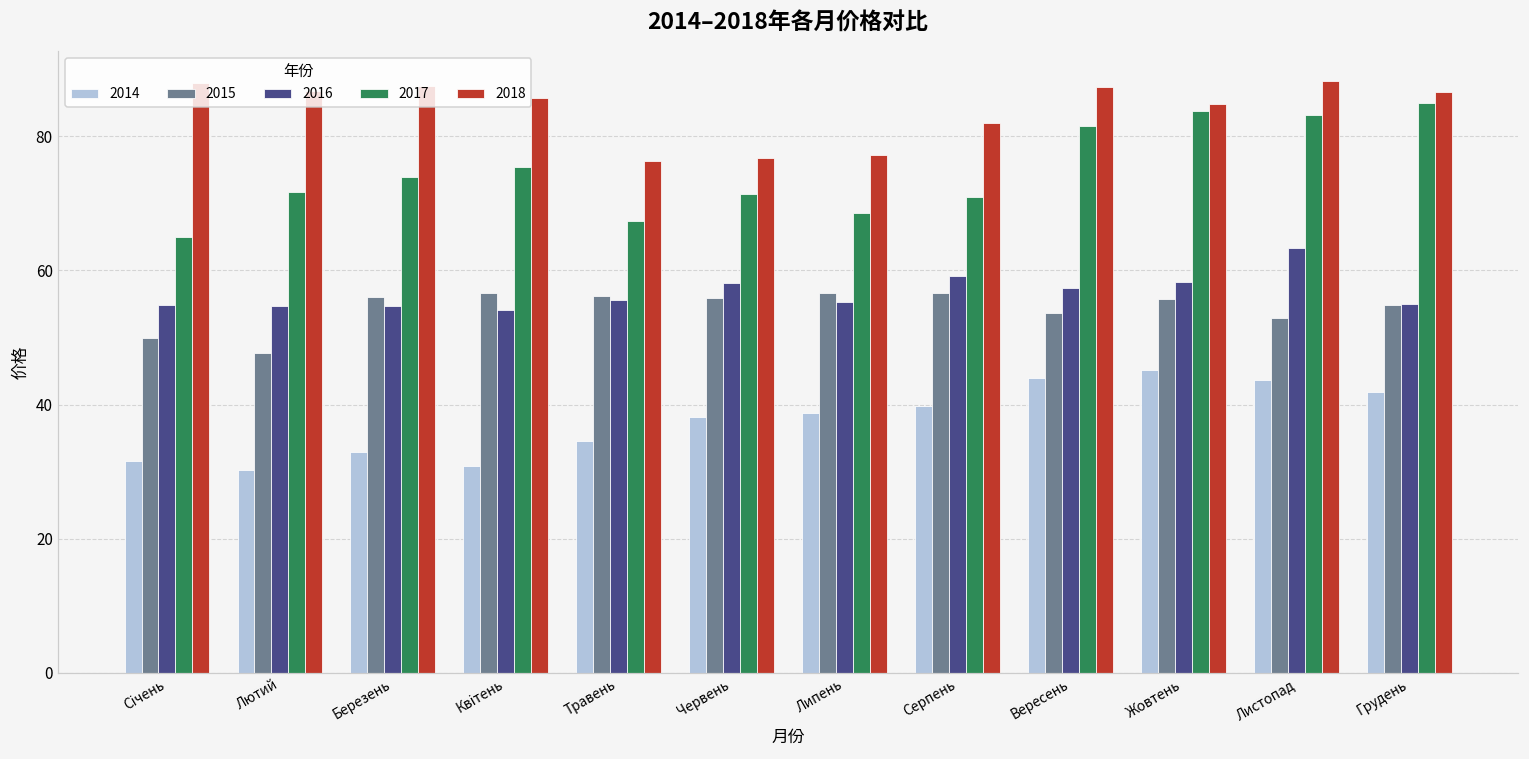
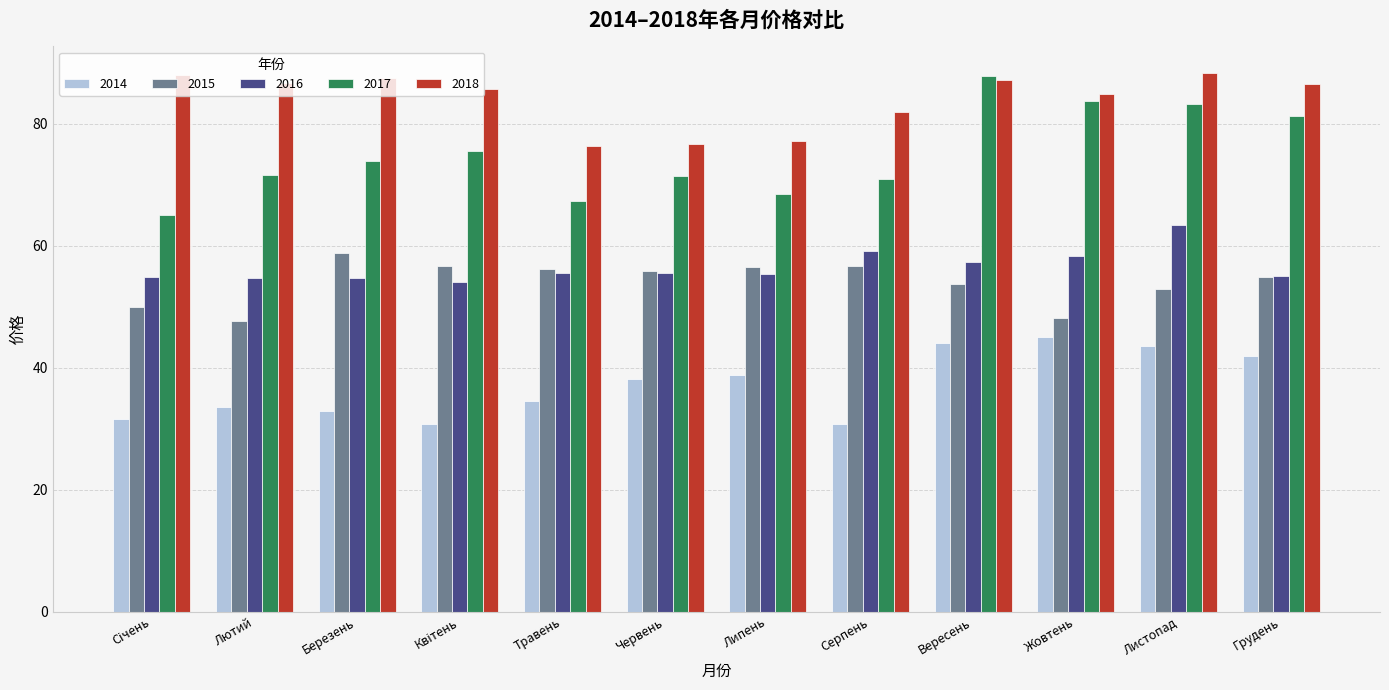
  {
    "2014": {
      "Січень": 32,
-     "Лютий": 30,
+     "Лютий": 34,
      "Березень": 33,
      "Квітень": 31,
      "Травень": 35,
      "Червень": 38,
      "Липень": 39,
-     "Серпень": 40,
+     "Серпень": 31,
      "Вересень": 44,
      "Жовтень": 45,
      "Листопад": 44,
      "Грудень": 42
    },
    "2015": {
      "Січень": 50,
      "Лютий": 48,
-     "Березень": 56,
+     "Березень": 59,
      "Квітень": 57,
      "Травень": 56,
      "Червень": 56,
      "Липень": 57,
      "Серпень": 57,
      "Вересень": 54,
-     "Жовтень": 56,
+     "Жовтень": 48,
      "Листопад": 53,
      "Грудень": 55
    },
    "2016": {
      "Січень": 55,
      "Лютий": 55,
      "Березень": 55,
      "Квітень": 54,
      "Травень": 56,
-     "Червень": 58,
+     "Червень": 56,
      "Липень": 55,
      "Серпень": 59,
      "Вересень": 57,
      "Жовтень": 58,
      "Листопад": 63,
      "Грудень": 55
    },
    "2017": {
      "Січень": 65,
      "Лютий": 72,
      "Березень": 74,
      "Квітень": 76,
      "Травень": 67,
      "Червень": 71,
      "Липень": 69,
      "Серпень": 71,
-     "Вересень": 81,
+     "Вересень": 88,
      "Жовтень": 84,
      "Листопад": 83,
-     "Грудень": 85
+     "Грудень": 81
    },
    "2018": {
      "Квітень": 86,
      "Травень": 76,
      "Червень": 77,
      "Липень": 77,
      "Серпень": 82,
      "Вересень": 87,
      "Жовтень": 85,
      "Листопад": 88,
      "Грудень": 87
    }
  }
